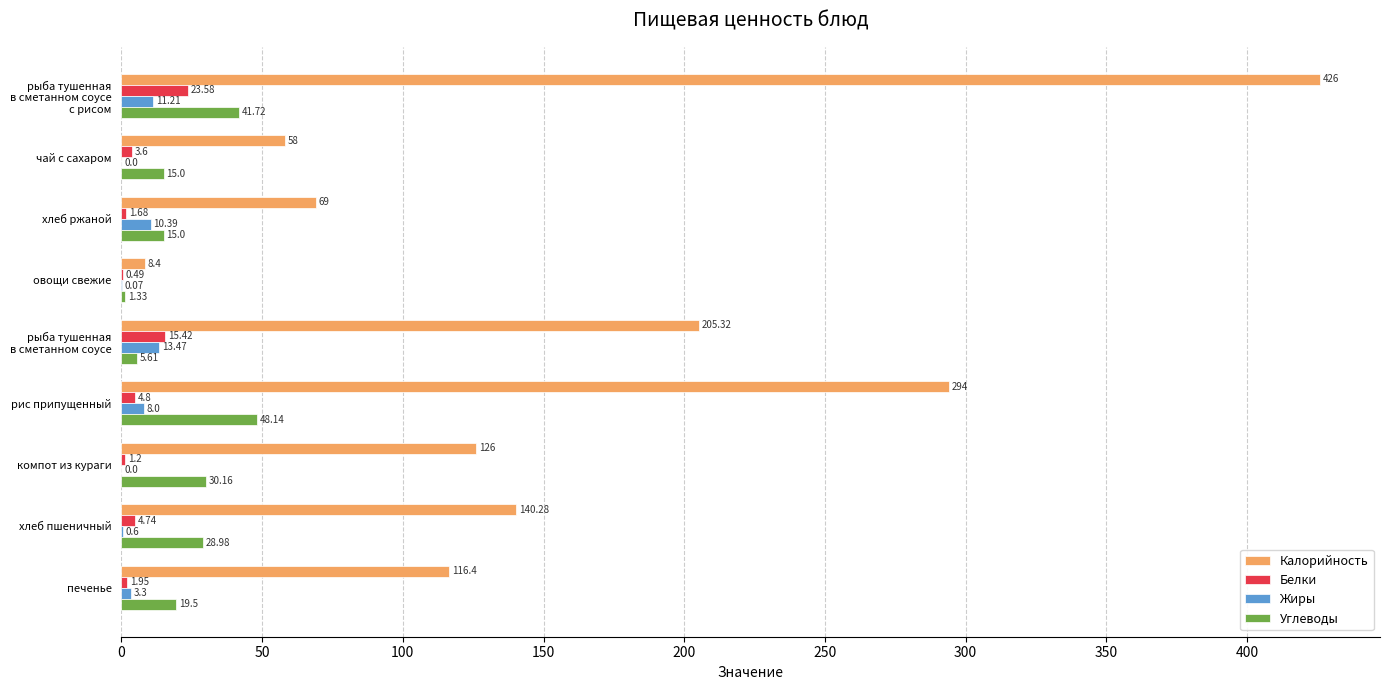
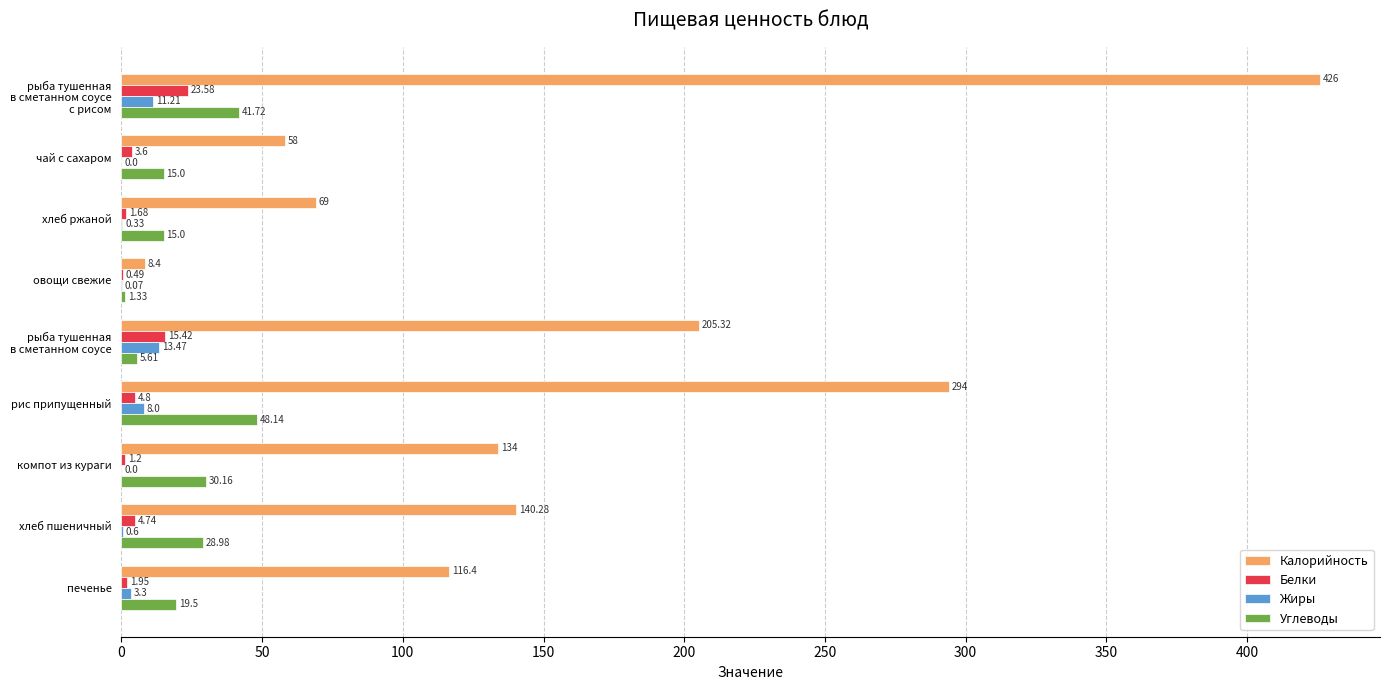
  {
    "Калорийность": {
      "рыба тушенная в сметанном соусе с рисом": 426,
      "чай с сахаром": 58,
      "хлеб ржаной": 69,
      "овощи свежие": 8.4,
      "рыба тушенная в сметанном соусе": 205.32,
      "рис припущенный": 294,
-     "компот из кураги": 126,
+     "компот из кураги": 134,
      "хлеб пшеничный": 140.28,
      "печенье": 116.4
    },
    "Белки": {
      "рыба тушенная в сметанном соусе с рисом": 23.58,
      "чай с сахаром": 3.6,
      "хлеб ржаной": 1.68,
      "овощи свежие": 0.49,
      "рыба тушенная в сметанном соусе": 15.42,
      "рис припущенный": 4.8,
      "компот из кураги": 1.2,
      "хлеб пшеничный": 4.74,
      "печенье": 1.95
    },
    "Жиры": {
      "рыба тушенная в сметанном соусе с рисом": 11.21,
      "чай с сахаром": 0.0,
-     "хлеб ржаной": 10.39,
+     "хлеб ржаной": 0.33,
      "овощи свежие": 0.07,
      "рыба тушенная в сметанном соусе": 13.47,
      "рис припущенный": 8.0,
      "компот из кураги": 0.0,
      "хлеб пшеничный": 0.6,
      "печенье": 3.3
    },
    "Углеводы": {
      "рыба тушенная в сметанном соусе с рисом": 41.72,
      "чай с сахаром": 15.0,
      "хлеб ржаной": 15.0,
      "овощи свежие": 1.33,
      "рыба тушенная в сметанном соусе": 5.61,
      "рис припущенный": 48.14,
      "компот из кураги": 30.16,
      "хлеб пшеничный": 28.98,
      "печенье": 19.5
    }
  }
